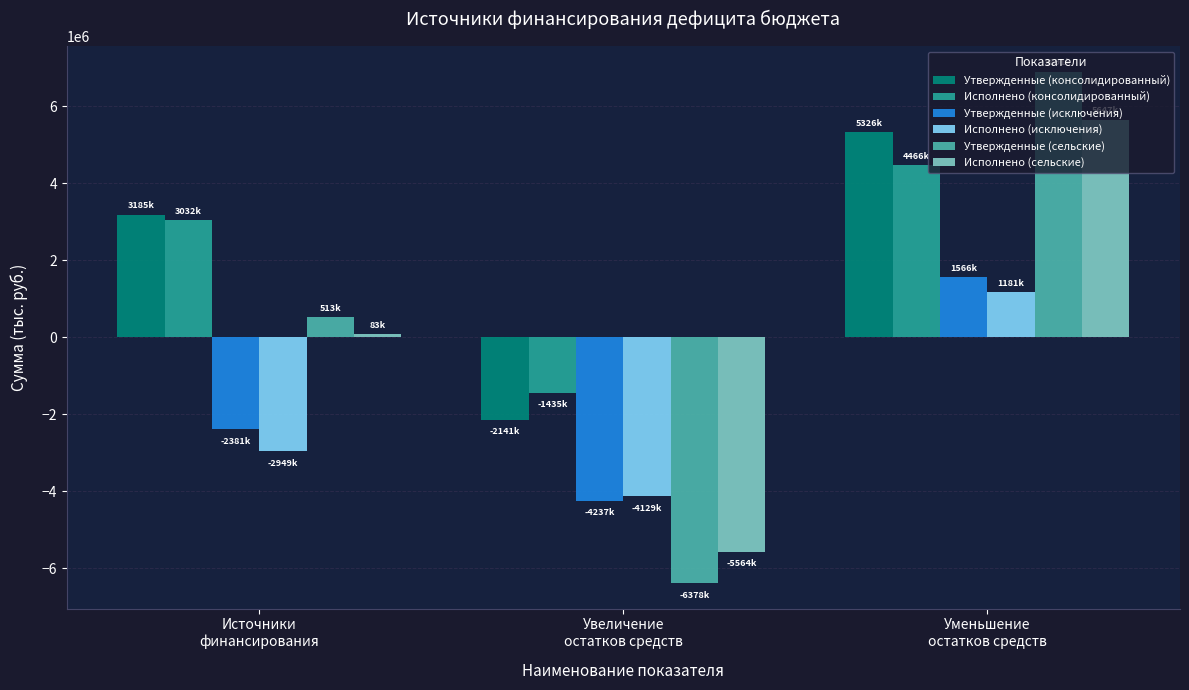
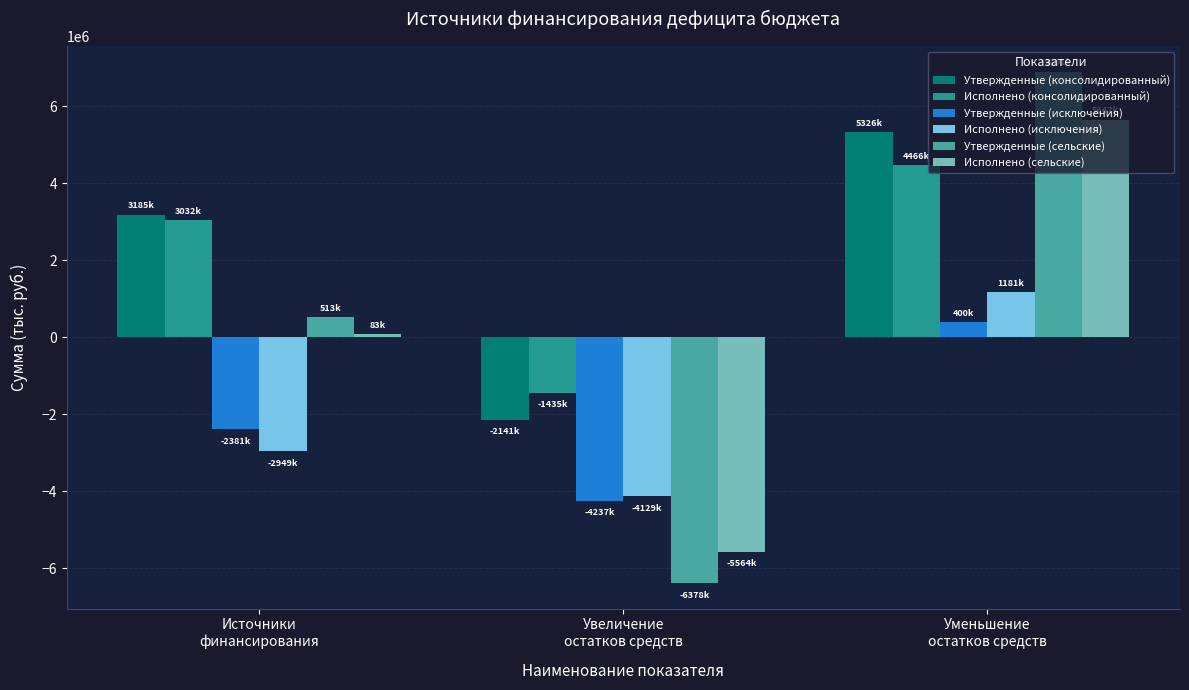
  {
    "Утвержденные (исключения)": {
      "Источники финансирования": "-2381k",
      "Увеличение остатков средств": "-4237k",
-     "Уменьшение остатков средств": "1566k"
+     "Уменьшение остатков средств": "400k"
    }
  }
